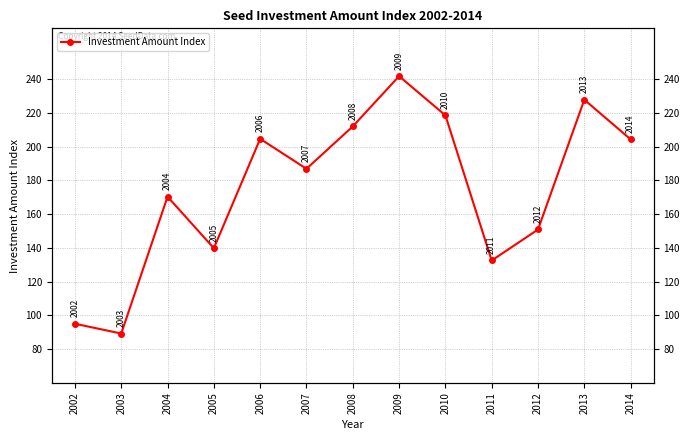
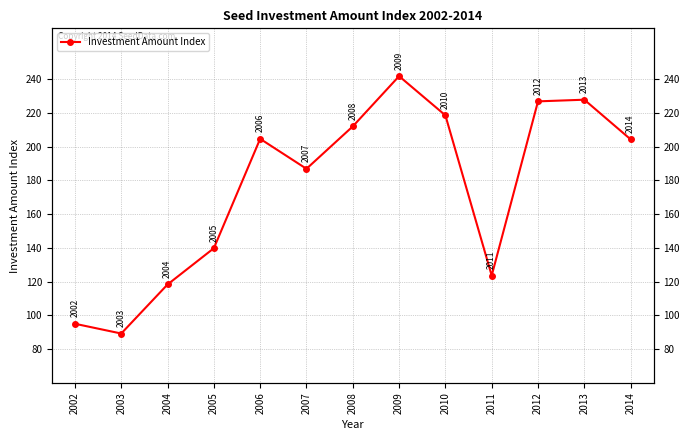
  {
-   "2004": 170,
-   "2011": 132,
-   "2012": 151
+   "2004": 118,
+   "2011": 124,
+   "2012": 227
  }
